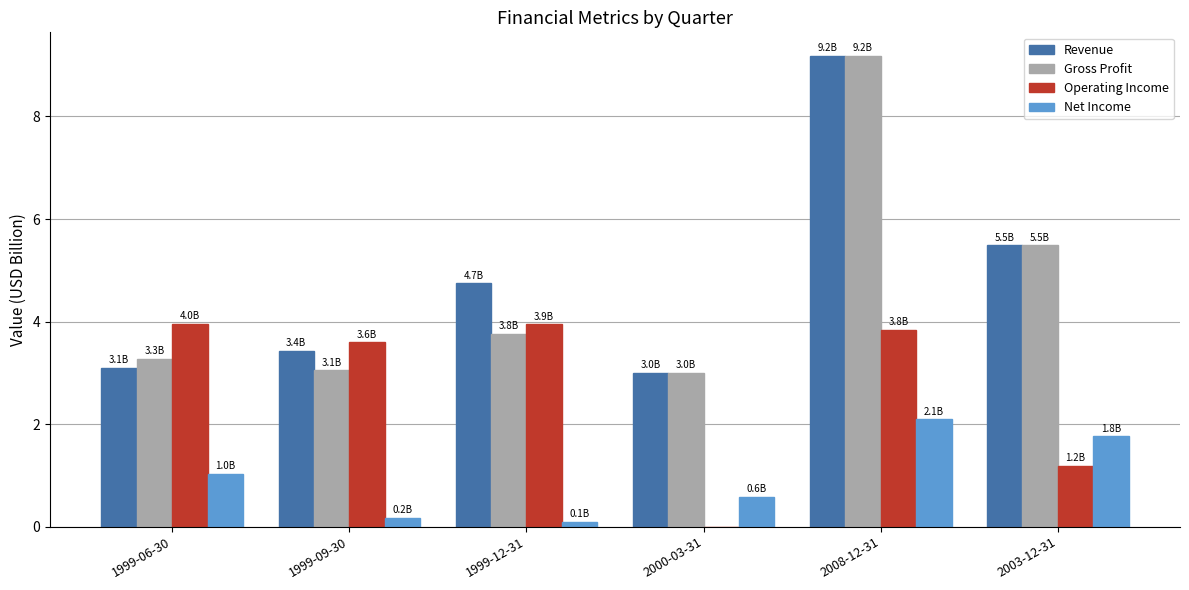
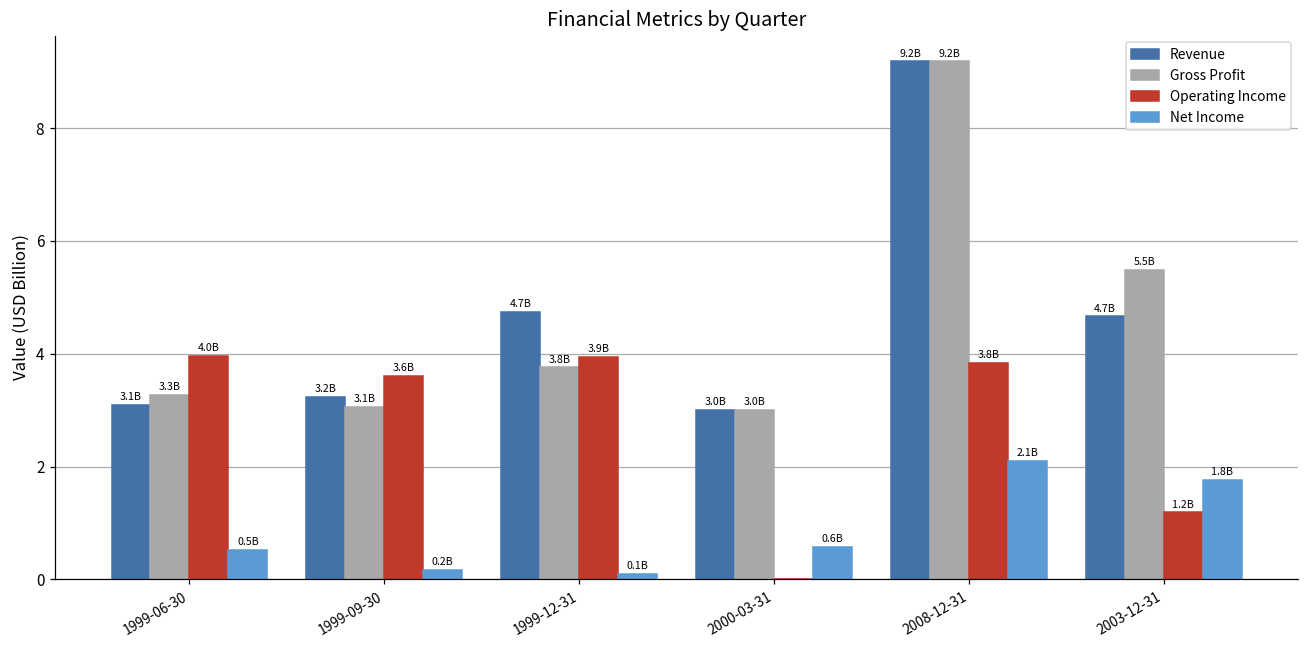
  {
    "Revenue": {
      "1999-06-30": "3.1B",
-     "1999-09-30": "3.4B",
+     "1999-09-30": "3.2B",
      "1999-12-31": "4.7B",
      "2000-03-31": "3.0B",
      "2008-12-31": "9.2B",
-     "2003-12-31": "5.5B"
+     "2003-12-31": "4.7B"
    },
    "Gross Profit": {
      "1999-06-30": "3.3B",
      "1999-09-30": "3.1B",
      "1999-12-31": "3.8B",
      "2000-03-31": "3.0B",
      "2008-12-31": "9.2B",
      "2003-12-31": "5.5B"
    },
    "Operating Income": {
      "1999-06-30": "4.0B",
      "1999-09-30": "3.6B",
      "1999-12-31": "3.9B",
      "2008-12-31": "3.8B",
      "2003-12-31": "1.2B"
    },
    "Net Income": {
-     "1999-06-30": "1.0B",
+     "1999-06-30": "0.5B",
      "1999-09-30": "0.2B",
      "1999-12-31": "0.1B",
      "2000-03-31": "0.6B",
      "2008-12-31": "2.1B",
      "2003-12-31": "1.8B"
    }
  }
